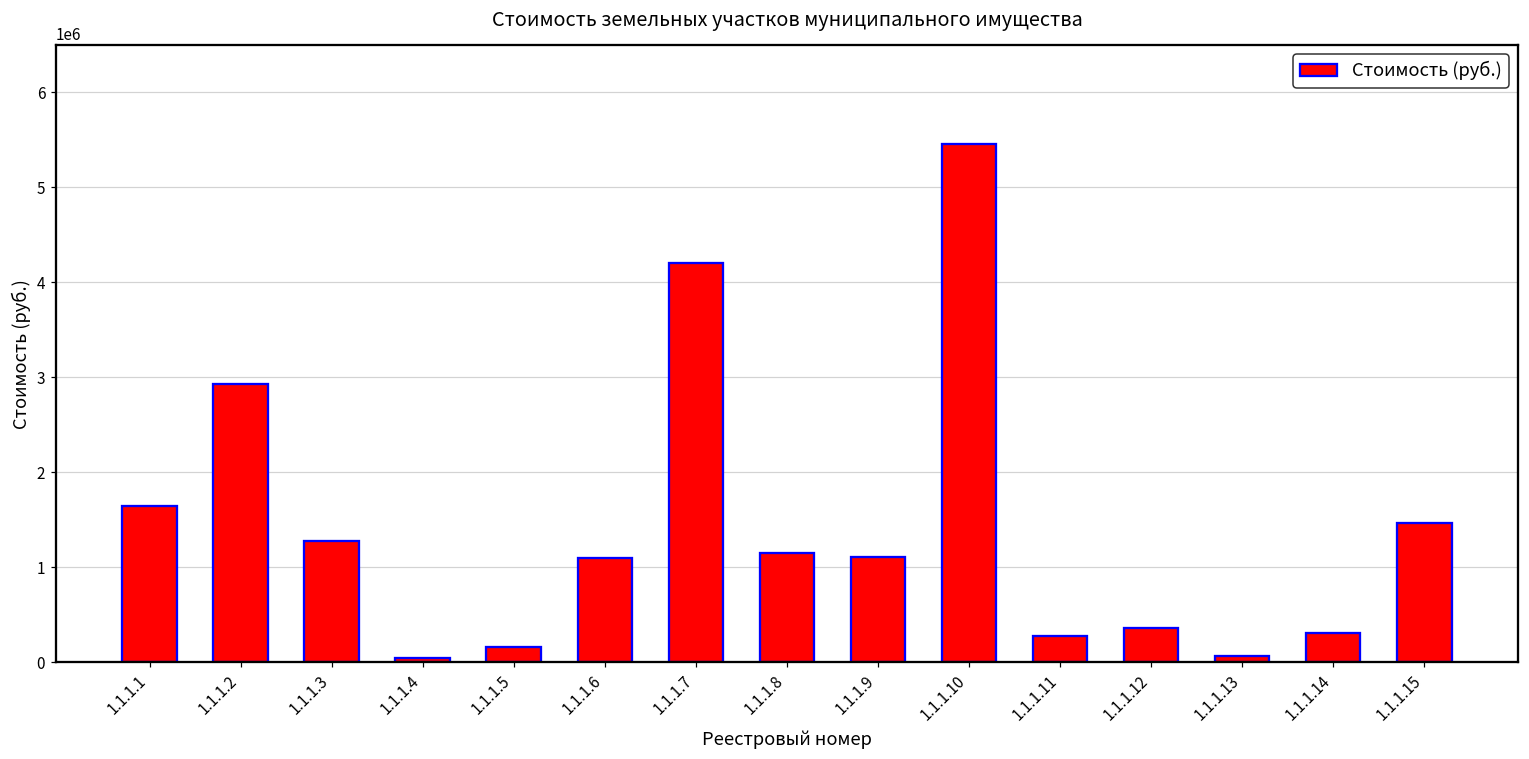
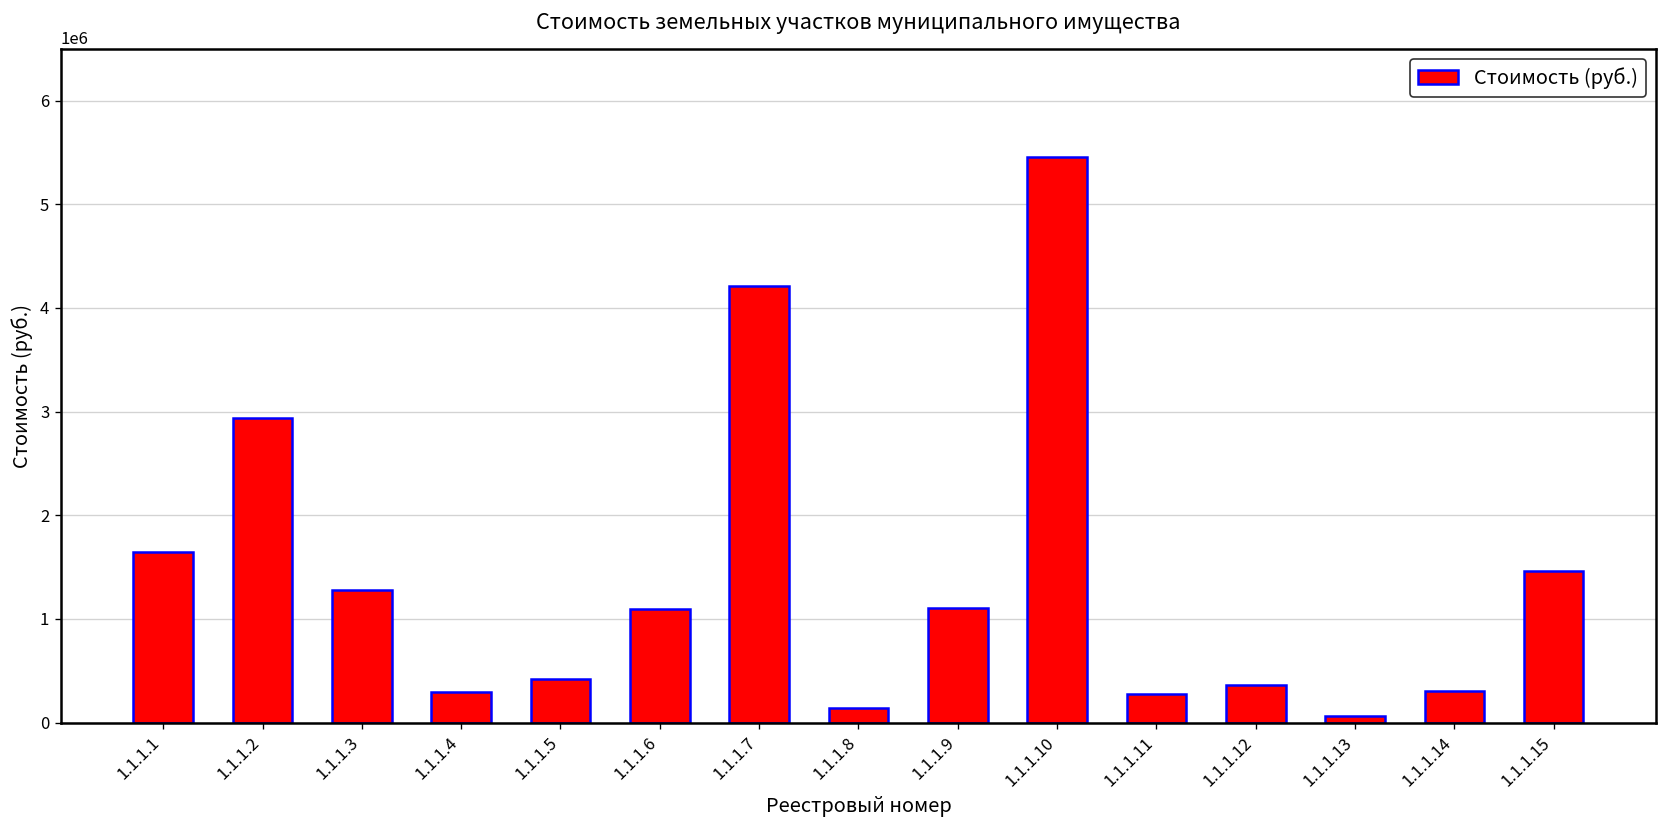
  {
    "1.1.1.1": 1600000,
    "1.1.1.2": 2900000,
    "1.1.1.3": 1300000,
-   "1.1.1.4": 100000,
-   "1.1.1.5": 200000,
+   "1.1.1.4": 300000,
+   "1.1.1.5": 400000,
    "1.1.1.6": 1100000,
    "1.1.1.7": 4200000,
-   "1.1.1.8": 1200000,
+   "1.1.1.8": 100000,
    "1.1.1.9": 1100000,
    "1.1.1.10": 5500000,
    "1.1.1.11": 300000,
    "1.1.1.12": 400000,
    "1.1.1.13": 100000,
    "1.1.1.14": 300000,
    "1.1.1.15": 1500000
  }
